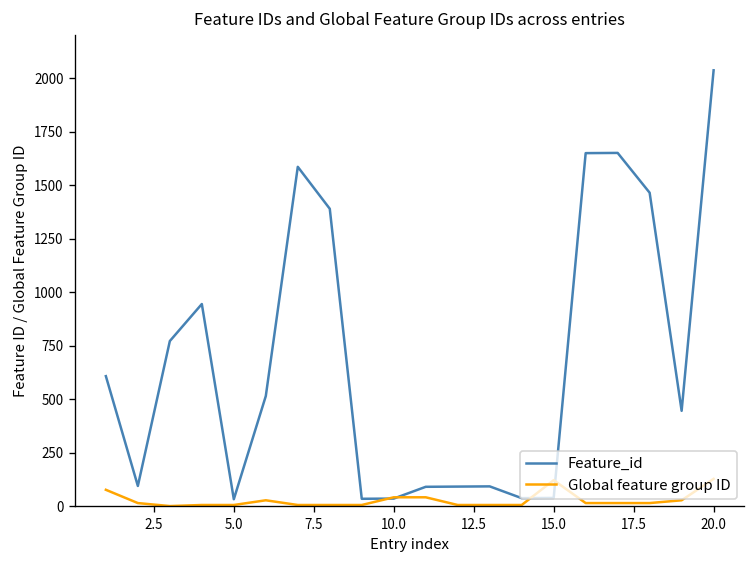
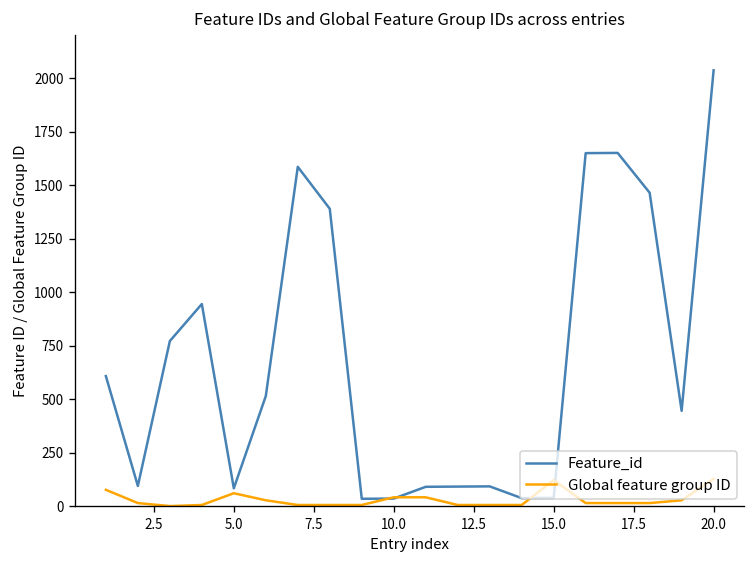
  {
    "Feature_id": {
-     "5.0": 30,
+     "5.0": 80,
      "20.0": 2040
    },
    "Global feature group ID": {
-     "5.0": 10
+     "5.0": 60
    }
  }
